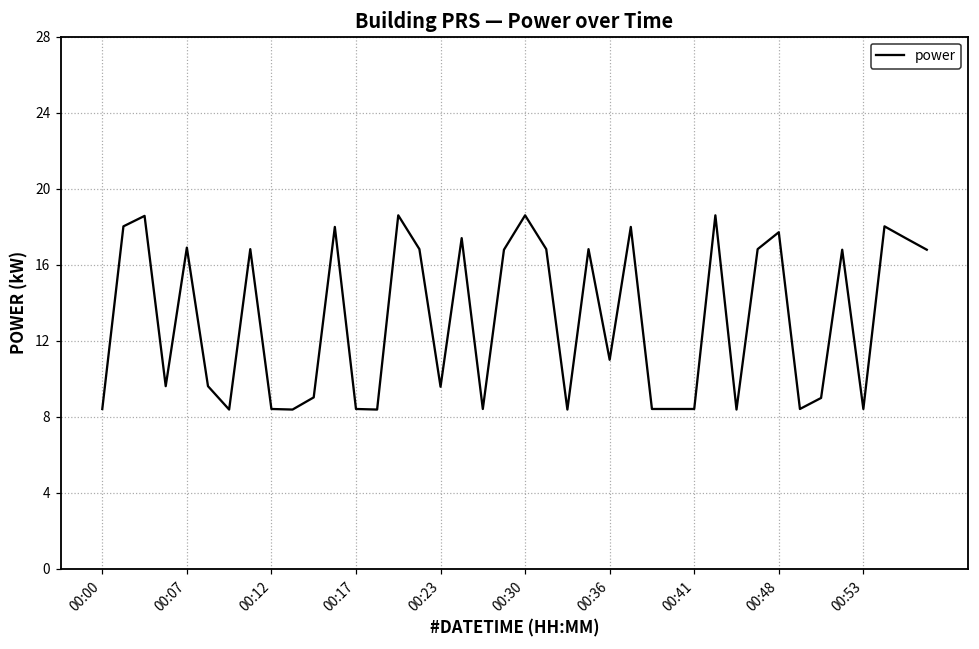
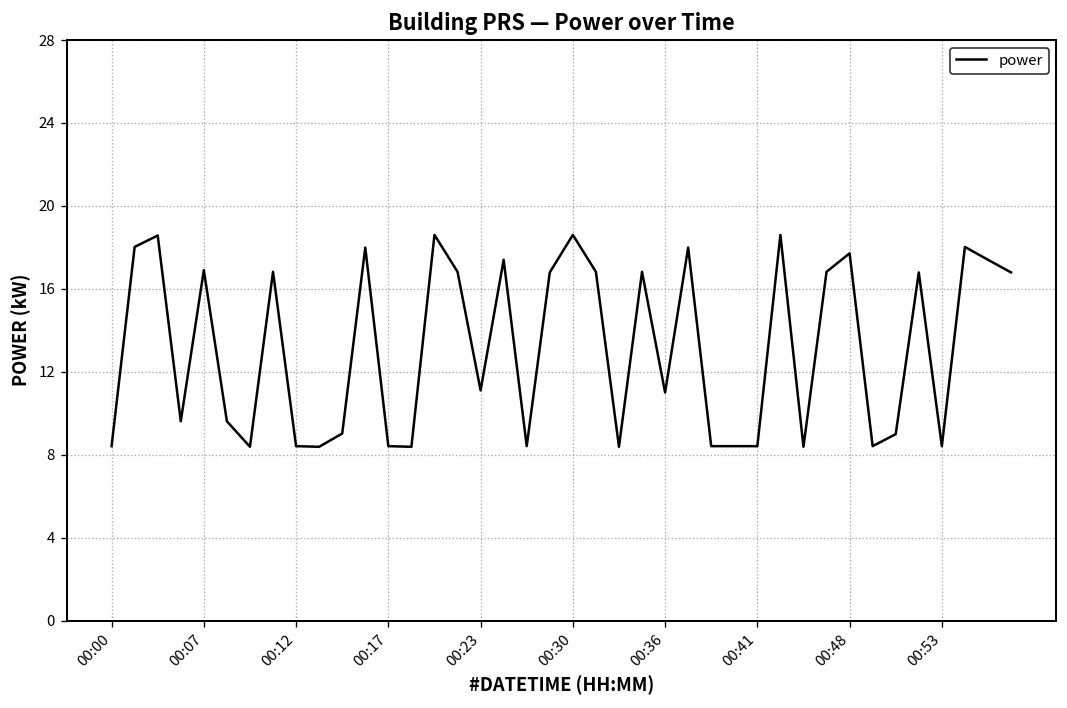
  {
    "00:00": 8.4,
    "00:07": 16.9,
    "00:12": 8.4,
    "00:17": 8.4,
-   "00:23": 9.6,
+   "00:23": 11.1,
    "00:30": 18.6,
    "00:36": 11.0,
    "00:41": 8.4,
    "00:48": 17.7,
    "00:53": 8.4
  }
